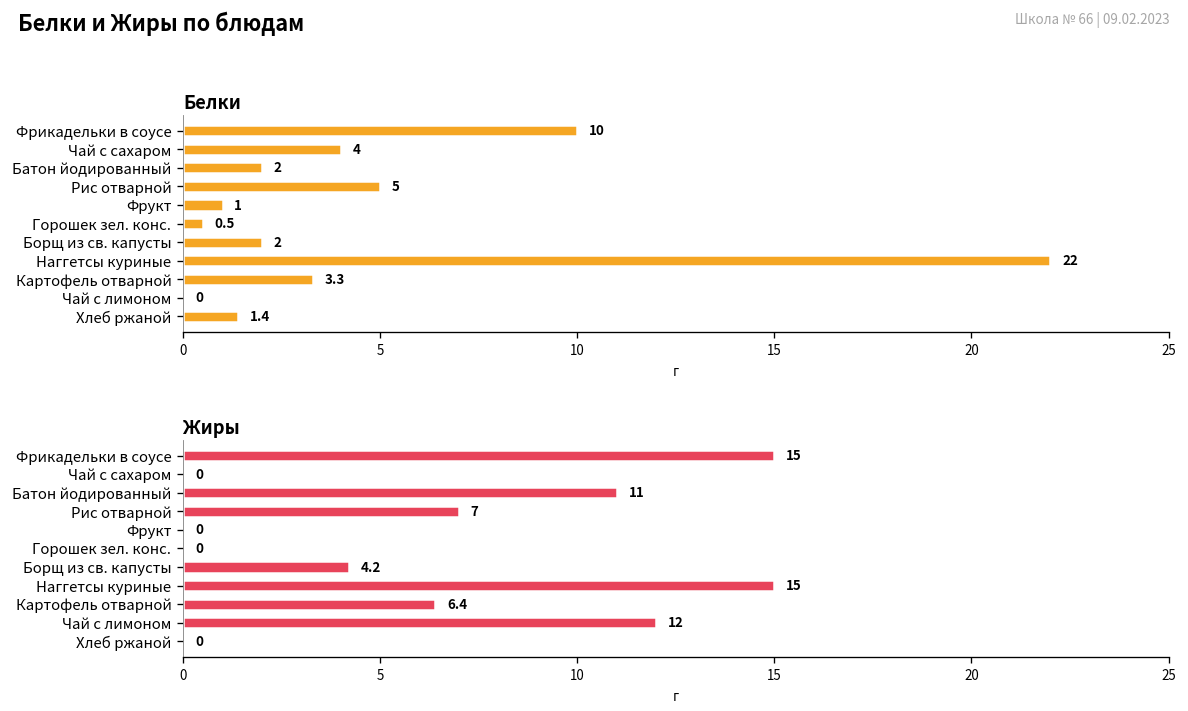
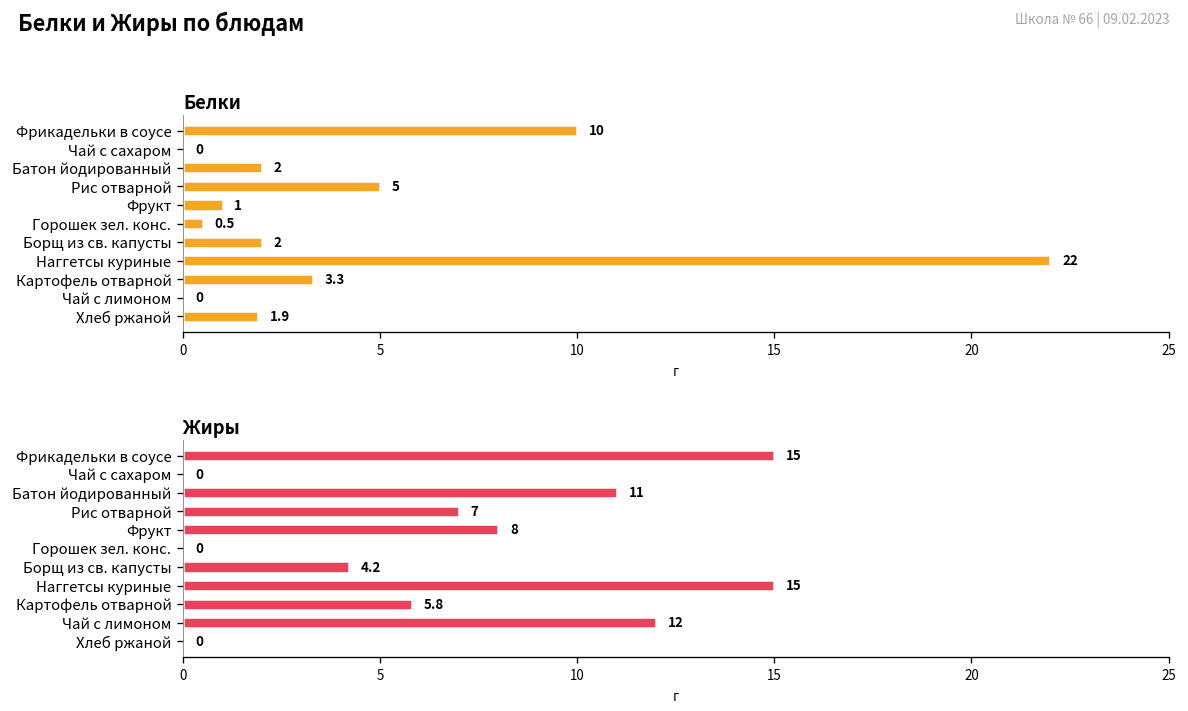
  {
    "Белки": {
      "Фрикадельки в соусе": 10,
-     "Чай с сахаром": 4,
+     "Чай с сахаром": 0,
      "Батон йодированный": 2,
      "Рис отварной": 5,
      "Фрукт": 1,
      "Горошек зел. конс.": 0.5,
      "Борщ из св. капусты": 2,
      "Наггетсы куриные": 22,
      "Картофель отварной": 3.3,
      "Чай с лимоном": 0,
-     "Хлеб ржаной": 1.4
+     "Хлеб ржаной": 1.9
    },
    "Жиры": {
      "Фрикадельки в соусе": 15,
      "Чай с сахаром": 0,
      "Батон йодированный": 11,
      "Рис отварной": 7,
-     "Фрукт": 0,
+     "Фрукт": 8,
      "Горошек зел. конс.": 0,
      "Борщ из св. капусты": 4.2,
      "Наггетсы куриные": 15,
-     "Картофель отварной": 6.4,
+     "Картофель отварной": 5.8,
      "Чай с лимоном": 12,
      "Хлеб ржаной": 0
    }
  }
